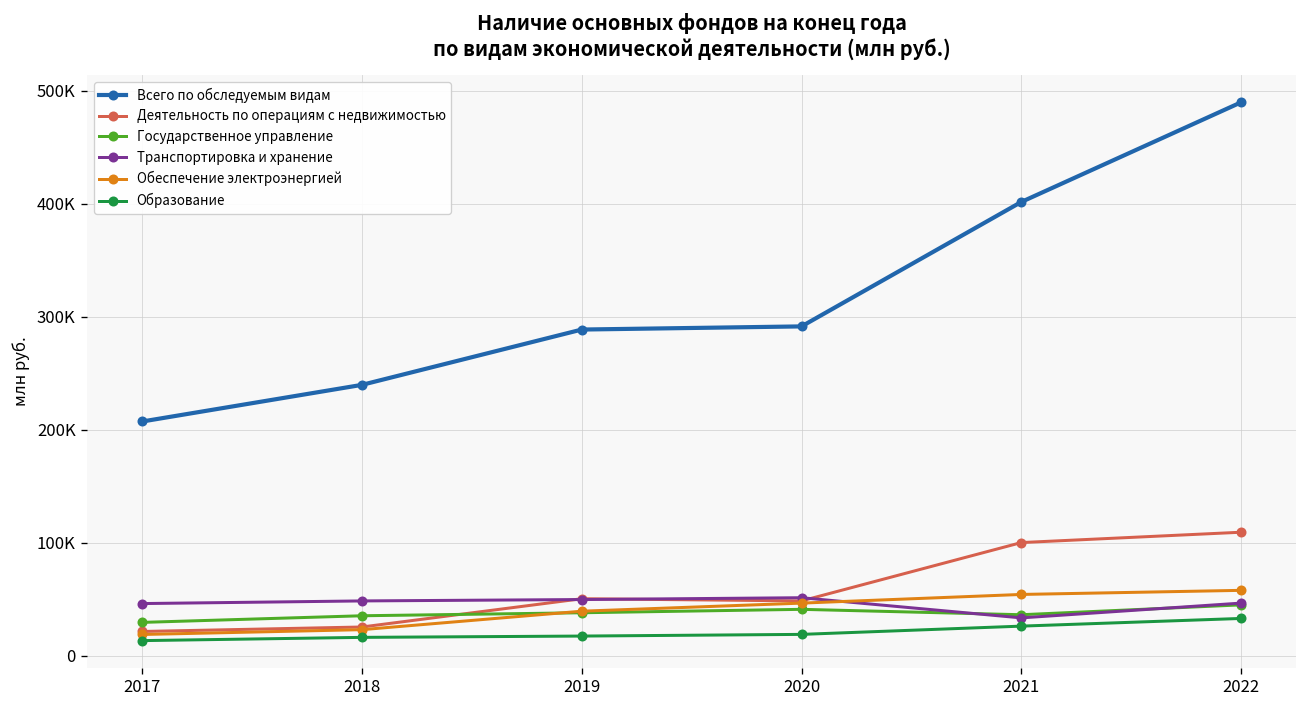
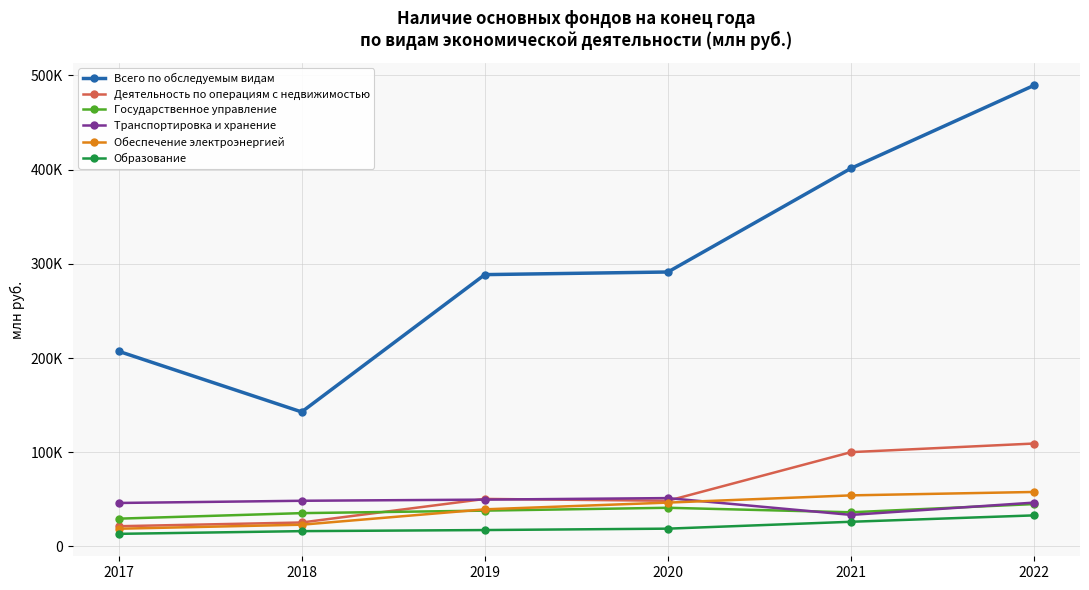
  {
    "Всего по обследуемым видам": {
      "2017": 210000,
-     "2018": 240000,
+     "2018": 140000,
      "2019": 290000,
      "2020": 290000,
      "2021": 400000,
      "2022": 490000
    },
    "Деятельность по операциям с недвижимостью": {
      "2021": 100000,
      "2022": 110000
    },
    "Государственное управление": {
      "2017": 30000,
      "2018": 40000,
      "2020": 40000,
      "2021": 40000
    },
    "Транспортировка и хранение": {
      "2017": 50000,
      "2018": 50000,
      "2020": 50000,
      "2021": 30000
    },
    "Обеспечение электроэнергией": {
      "2021": 50000,
      "2022": 60000
    },
    "Образование": {
      "2017": 10000,
      "2018": 20000,
      "2019": 20000,
      "2020": 20000,
      "2021": 30000,
      "2022": 30000
    }
  }
